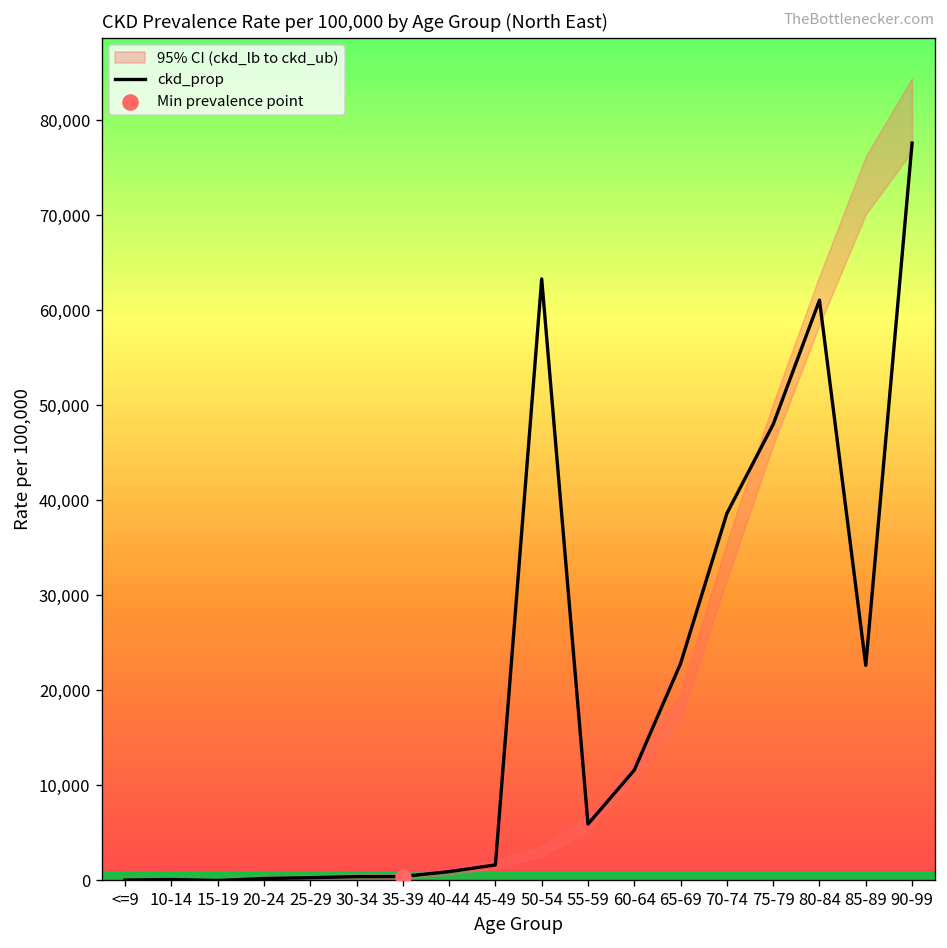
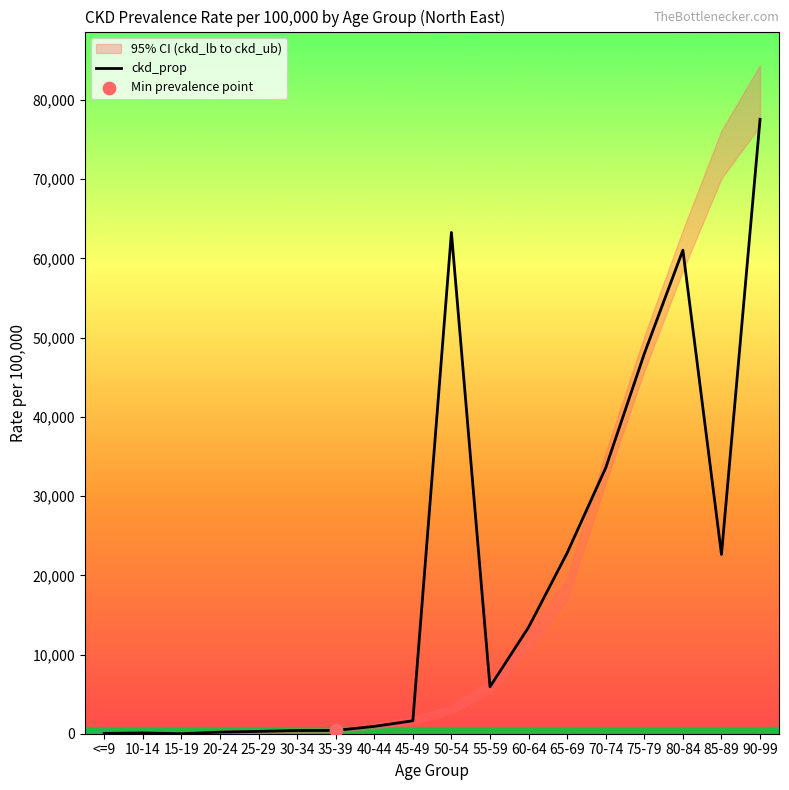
  {
    "ckd_prop": {
      "40-44": "1,000",
      "45-49": "2,000",
      "50-54": "63,000",
      "55-59": "6,000",
-     "60-64": "12,000",
+     "60-64": "13,000",
      "65-69": "23,000",
-     "70-74": "39,000",
+     "70-74": "34,000",
      "75-79": "48,000",
      "80-84": "61,000",
      "85-89": "23,000",
      "90-99": "78,000"
    }
  }
